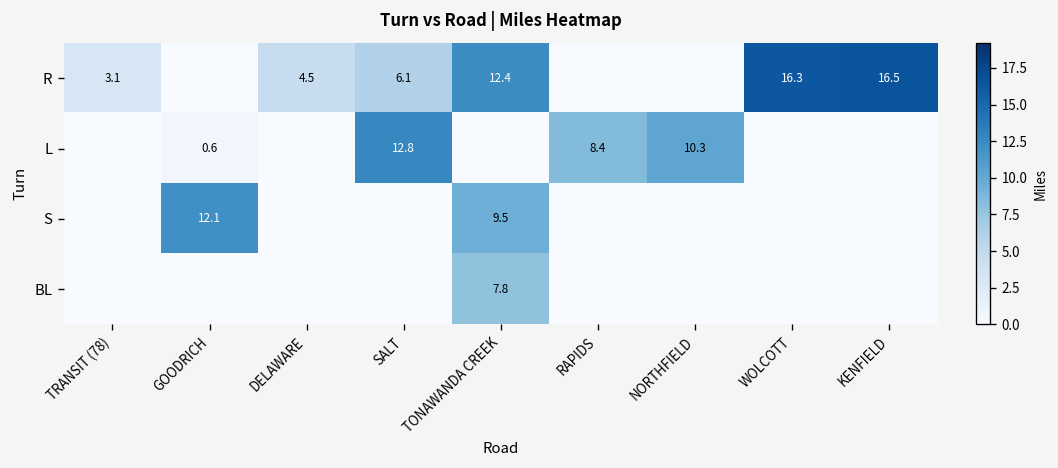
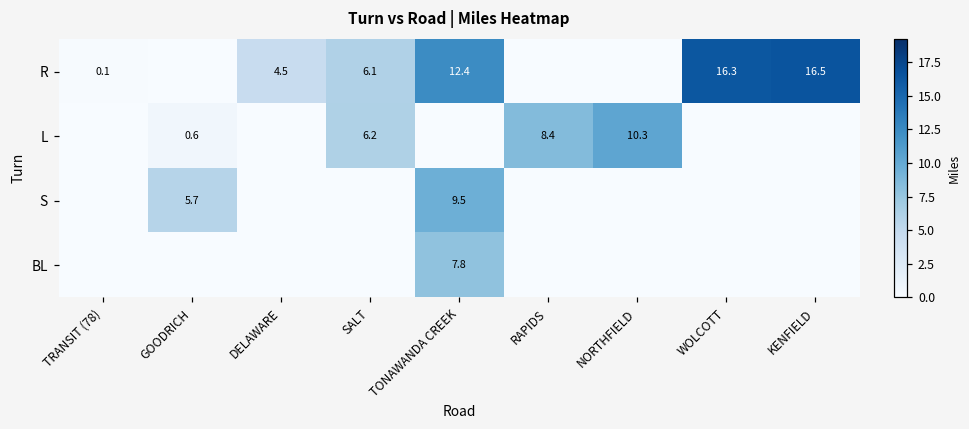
  {
    "R": {
-     "TRANSIT (78)": 3.1,
+     "TRANSIT (78)": 0.1,
      "DELAWARE": 4.5,
      "SALT": 6.1,
      "TONAWANDA CREEK": 12.4,
      "WOLCOTT": 16.3,
      "KENFIELD": 16.5
    },
    "L": {
      "GOODRICH": 0.6,
-     "SALT": 12.8,
+     "SALT": 6.2,
      "RAPIDS": 8.4,
      "NORTHFIELD": 10.3
    },
    "S": {
-     "GOODRICH": 12.1,
+     "GOODRICH": 5.7,
      "TONAWANDA CREEK": 9.5
    },
    "BL": {
      "TONAWANDA CREEK": 7.8
    }
  }
